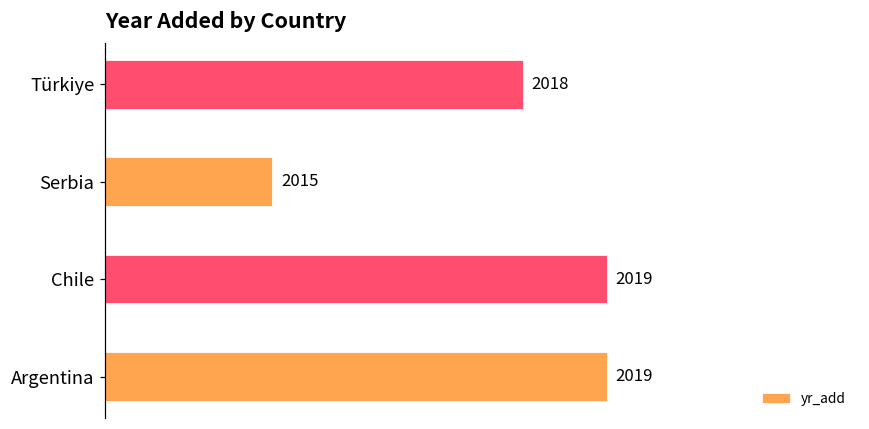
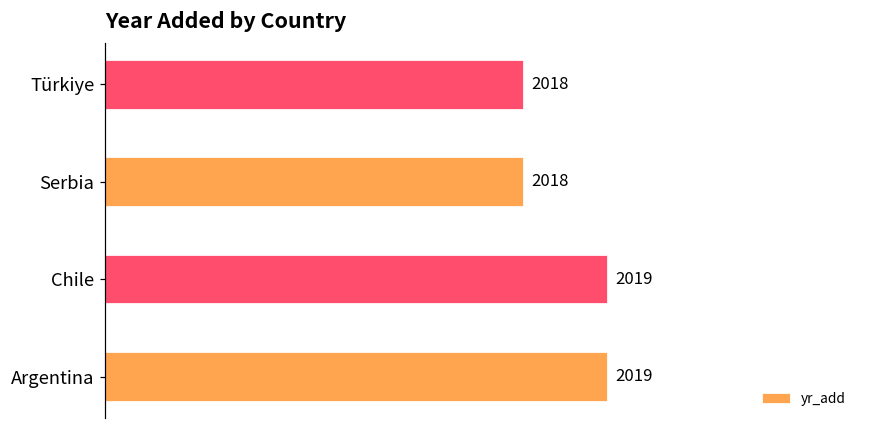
  {
    "Türkiye": 2018,
-   "Serbia": 2015,
+   "Serbia": 2018,
    "Chile": 2019,
    "Argentina": 2019
  }
